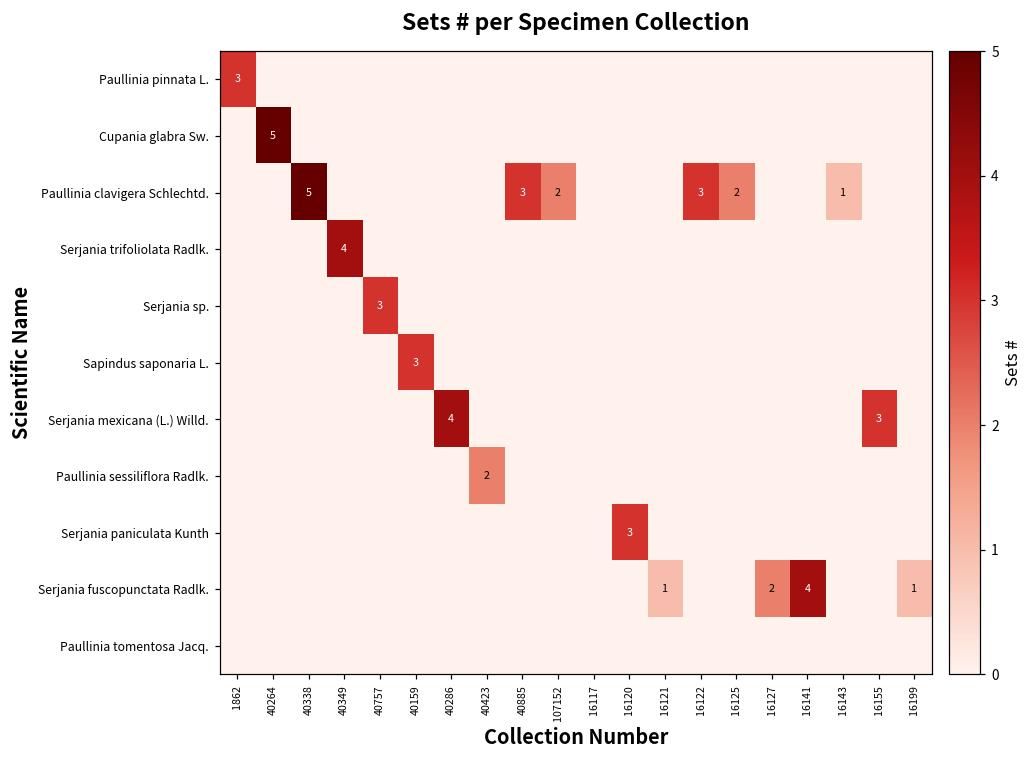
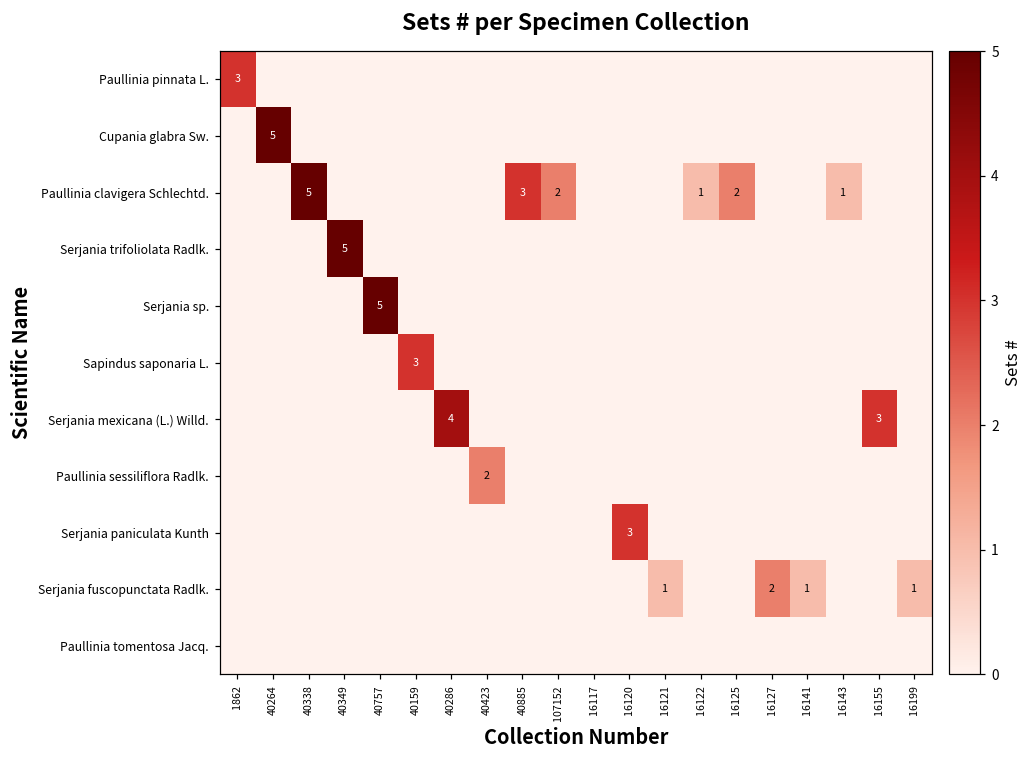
  {
    "Paullinia pinnata L.": {
      "1862": 3
    },
    "Cupania glabra Sw.": {
      "40264": 5
    },
    "Paullinia clavigera Schlechtd.": {
      "40338": 5,
      "40885": 3,
      "107152": 2,
-     "16122": 3,
+     "16122": 1,
      "16125": 2,
      "16143": 1
    },
    "Serjania trifoliolata Radlk.": {
-     "40349": 4
+     "40349": 5
    },
    "Serjania sp.": {
-     "40757": 3
+     "40757": 5
    },
    "Sapindus saponaria L.": {
      "40159": 3
    },
    "Serjania mexicana (L.) Willd.": {
      "40286": 4,
      "16155": 3
    },
    "Paullinia sessiliflora Radlk.": {
      "40423": 2
    },
    "Serjania paniculata Kunth": {
      "16120": 3
    },
    "Serjania fuscopunctata Radlk.": {
      "16121": 1,
      "16127": 2,
-     "16141": 4,
+     "16141": 1,
      "16199": 1
    }
  }
